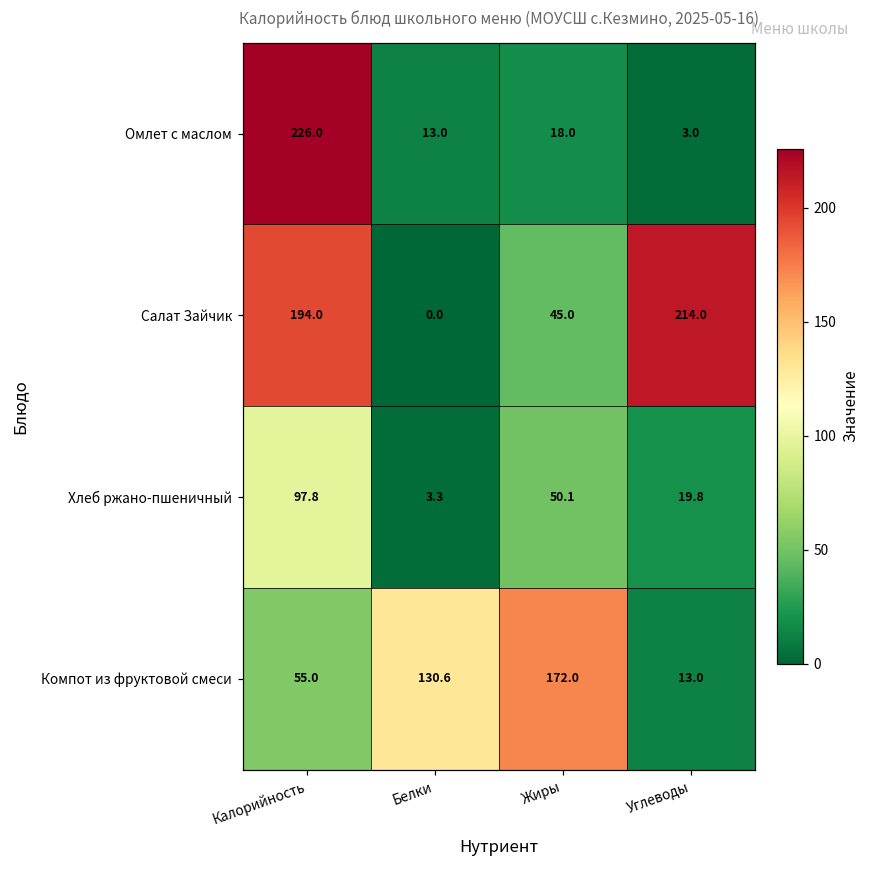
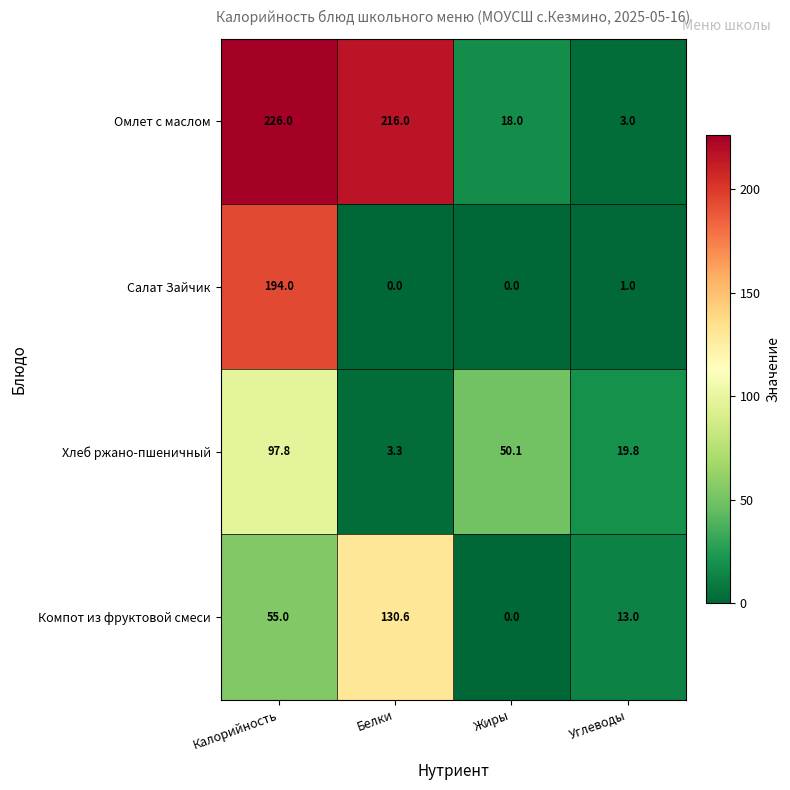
  {
    "Омлет с маслом": {
      "Калорийность": 226.0,
-     "Белки": 13.0,
+     "Белки": 216.0,
      "Жиры": 18.0,
      "Углеводы": 3.0
    },
    "Салат Зайчик": {
      "Калорийность": 194.0,
      "Белки": 0.0,
-     "Жиры": 45.0,
-     "Углеводы": 214.0
+     "Жиры": 0.0,
+     "Углеводы": 1.0
    },
    "Хлеб ржано-пшеничный": {
      "Калорийность": 97.8,
      "Белки": 3.3,
      "Жиры": 50.1,
      "Углеводы": 19.8
    },
    "Компот из фруктовой смеси": {
      "Калорийность": 55.0,
      "Белки": 130.6,
-     "Жиры": 172.0,
+     "Жиры": 0.0,
      "Углеводы": 13.0
    }
  }
